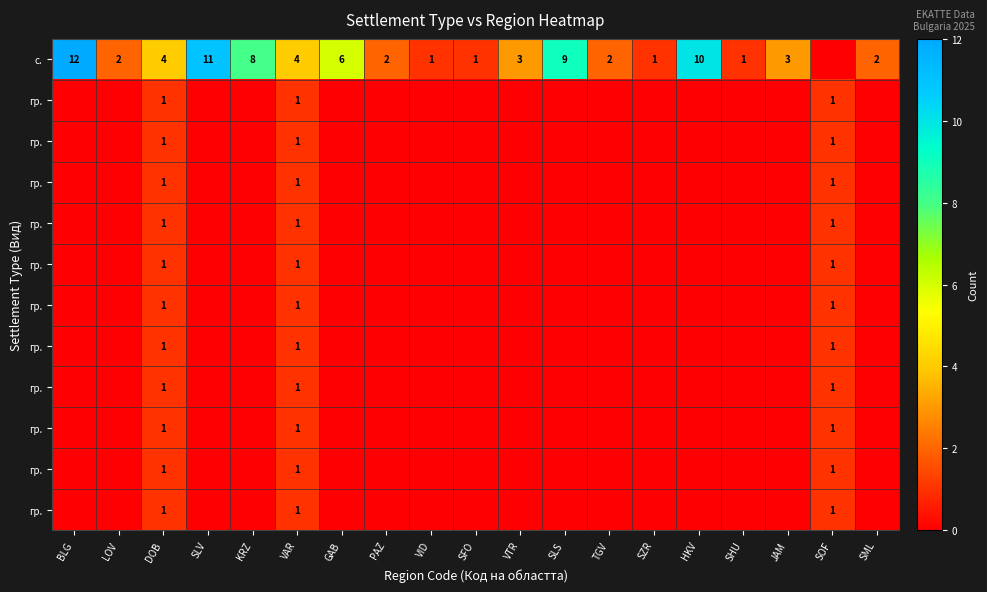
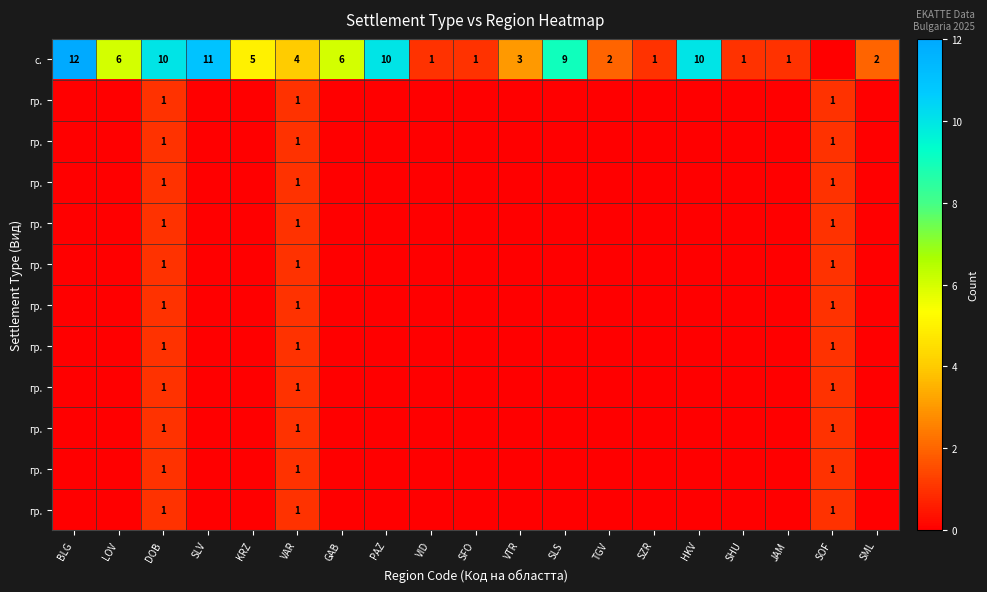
  {
    "с.": {
      "BLG": 12,
-     "LOV": 2,
-     "DOB": 4,
+     "LOV": 6,
+     "DOB": 10,
      "SLV": 11,
-     "KRZ": 8,
+     "KRZ": 5,
      "VAR": 4,
      "GAB": 6,
-     "PAZ": 2,
+     "PAZ": 10,
      "VID": 1,
      "SFO": 1,
      "VTR": 3,
      "SLS": 9,
      "TGV": 2,
      "SZR": 1,
      "HKV": 10,
      "SHU": 1,
-     "JAM": 3,
+     "JAM": 1,
      "SML": 2
    }
  }
